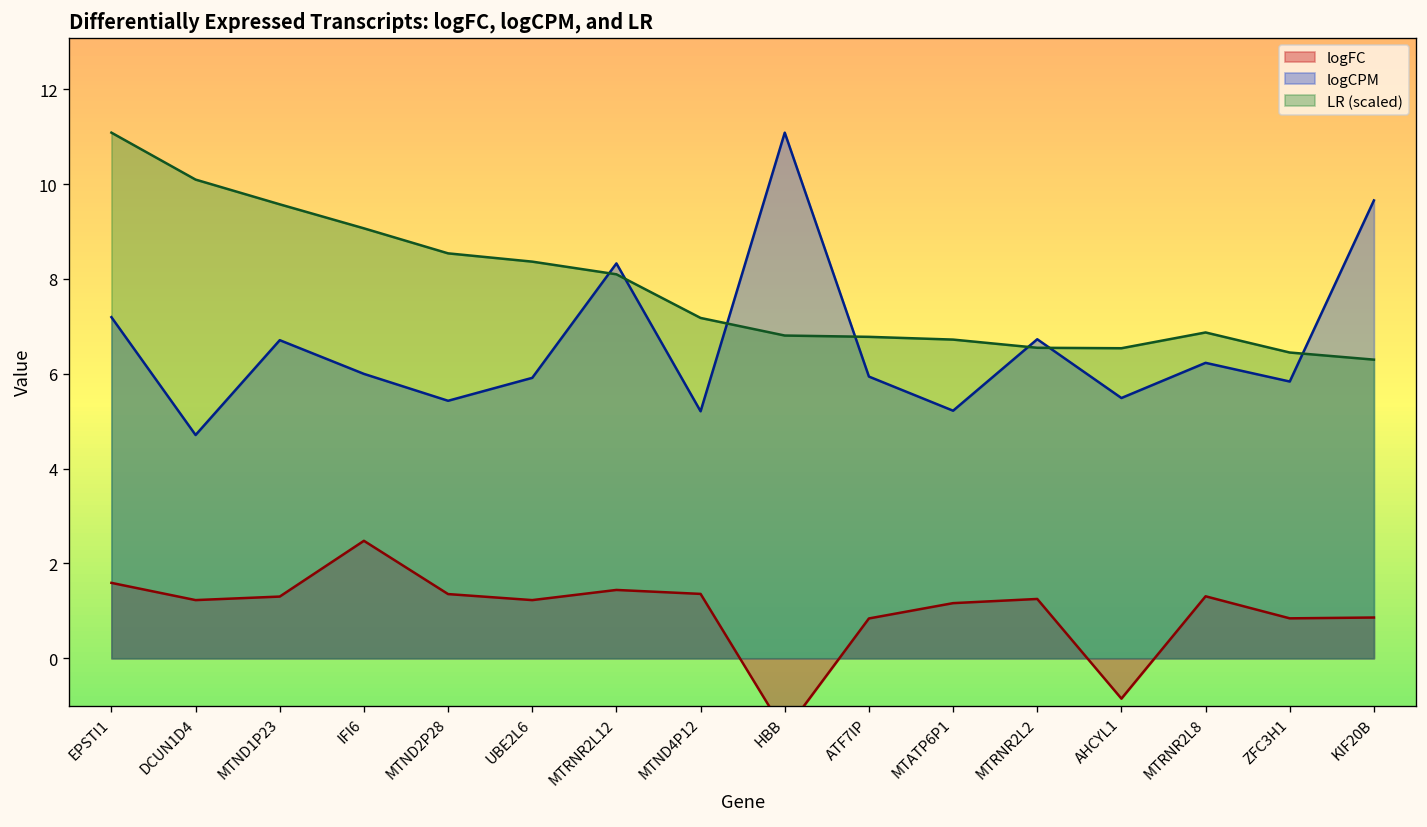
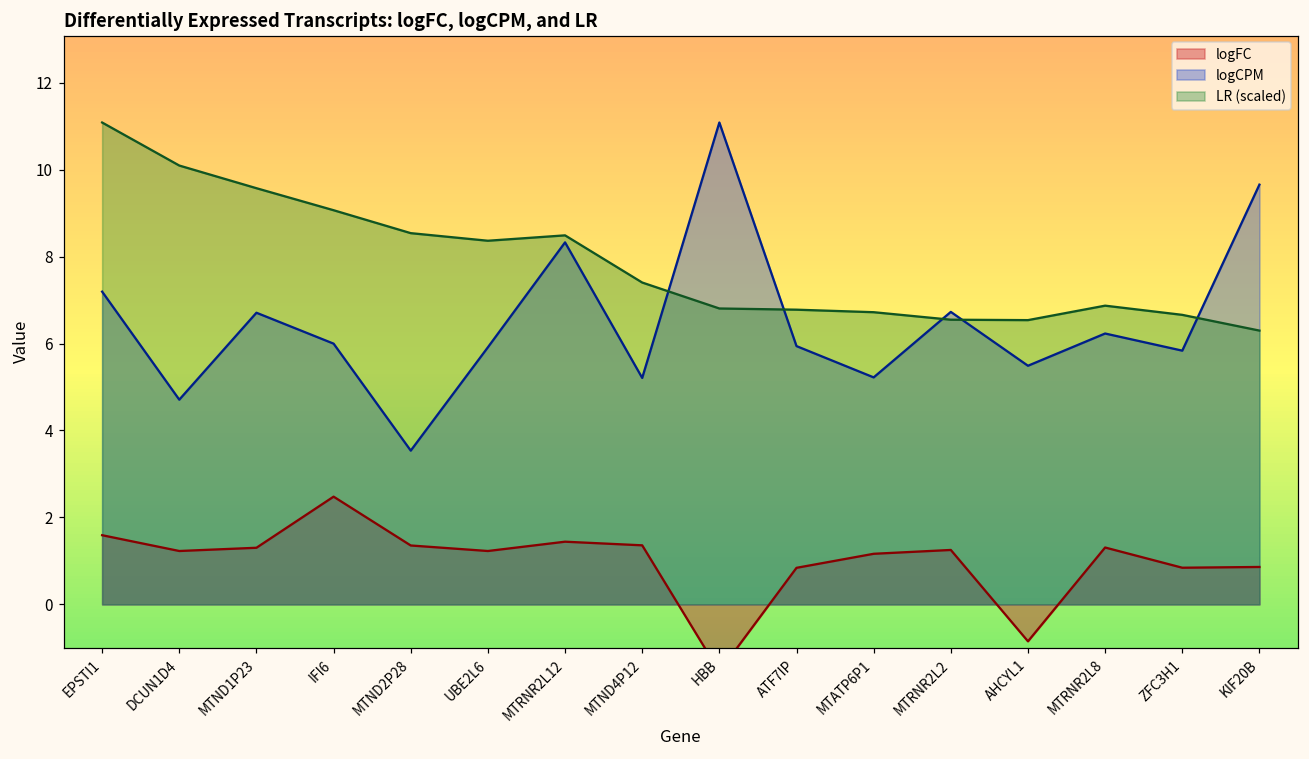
  {
    "logCPM": {
      "EPSTI1": 7.2,
      "DCUN1D4": 4.7,
      "MTND1P23": 6.7,
      "IFI6": 6.0,
-     "MTND2P28": 5.4,
+     "MTND2P28": 3.5,
      "UBE2L6": 5.9,
      "MTRNR2L12": 8.3,
      "MTND4P12": 5.2,
      "HBB": 11.1,
      "ATF7IP": 5.9,
      "MTATP6P1": 5.2,
      "MTRNR2L2": 6.7,
      "AHCYL1": 5.5,
      "MTRNR2L8": 6.2,
      "ZFC3H1": 5.8,
      "KIF20B": 9.7
    },
    "LR (scaled)": {
      "EPSTI1": 11.1,
      "DCUN1D4": 10.1,
      "MTND1P23": 9.6,
      "IFI6": 9.1,
      "MTND2P28": 8.5,
      "UBE2L6": 8.4,
-     "MTRNR2L12": 8.1,
-     "MTND4P12": 7.2,
+     "MTRNR2L12": 8.5,
+     "MTND4P12": 7.4,
      "HBB": 6.8,
      "ATF7IP": 6.8,
      "MTATP6P1": 6.7,
      "MTRNR2L2": 6.5,
      "AHCYL1": 6.5,
      "MTRNR2L8": 6.9,
-     "ZFC3H1": 6.4,
+     "ZFC3H1": 6.7,
      "KIF20B": 6.3
    }
  }
